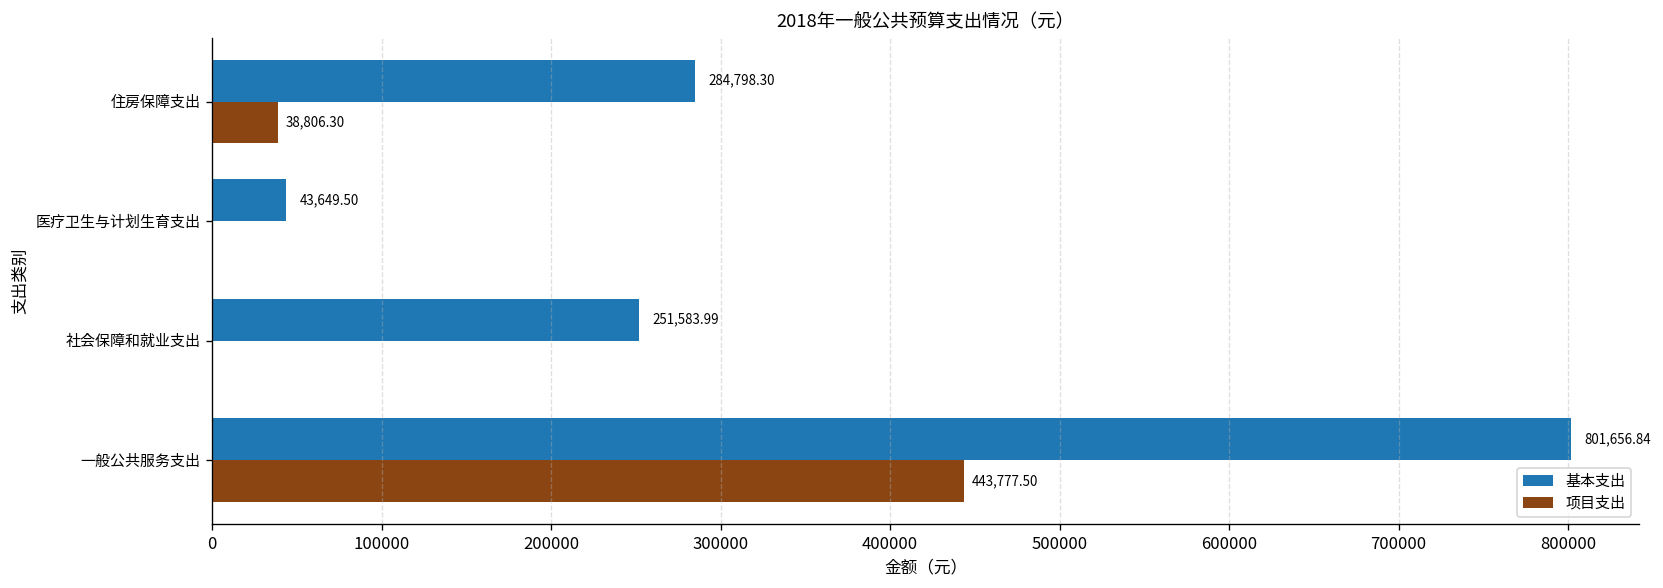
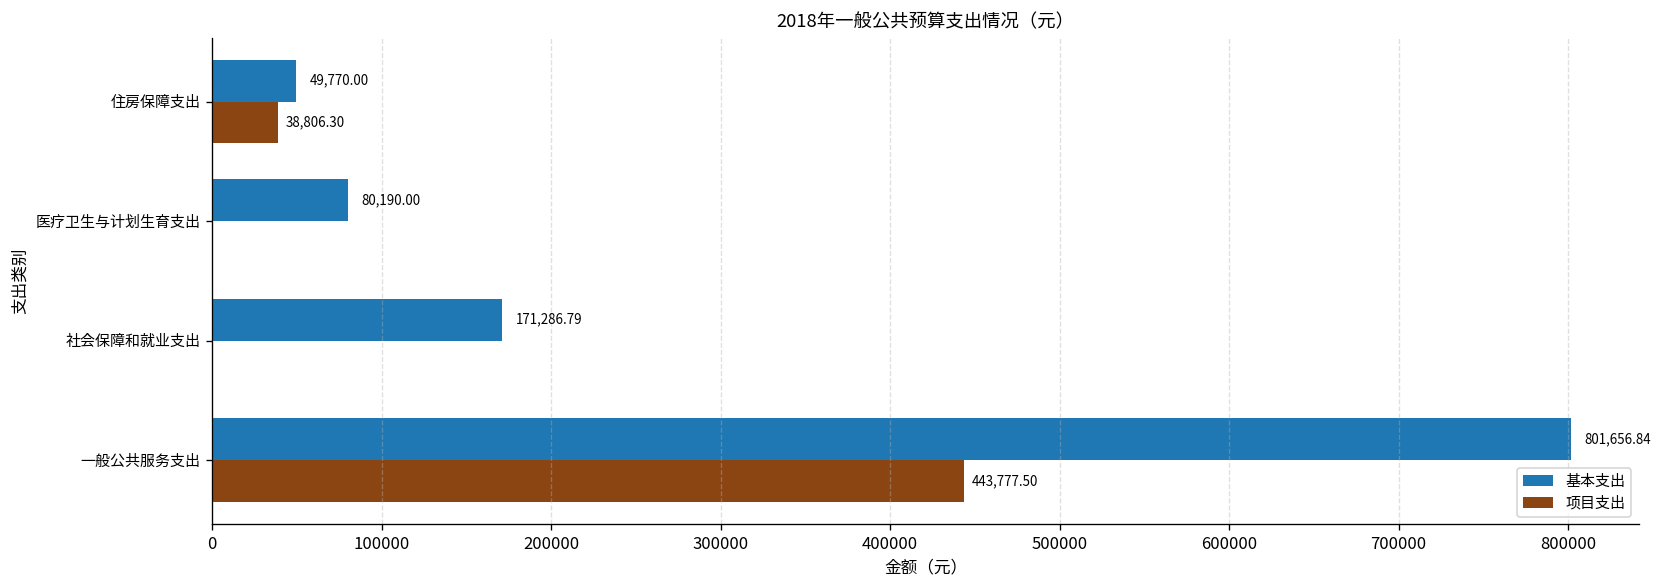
  {
    "基本支出": {
-     "住房保障支出": "284,798.30",
-     "医疗卫生与计划生育支出": "43,649.50",
-     "社会保障和就业支出": "251,583.99",
+     "住房保障支出": "49,770.00",
+     "医疗卫生与计划生育支出": "80,190.00",
+     "社会保障和就业支出": "171,286.79",
      "一般公共服务支出": "801,656.84"
    },
    "项目支出": {
      "住房保障支出": "38,806.30",
      "一般公共服务支出": "443,777.50"
    }
  }
